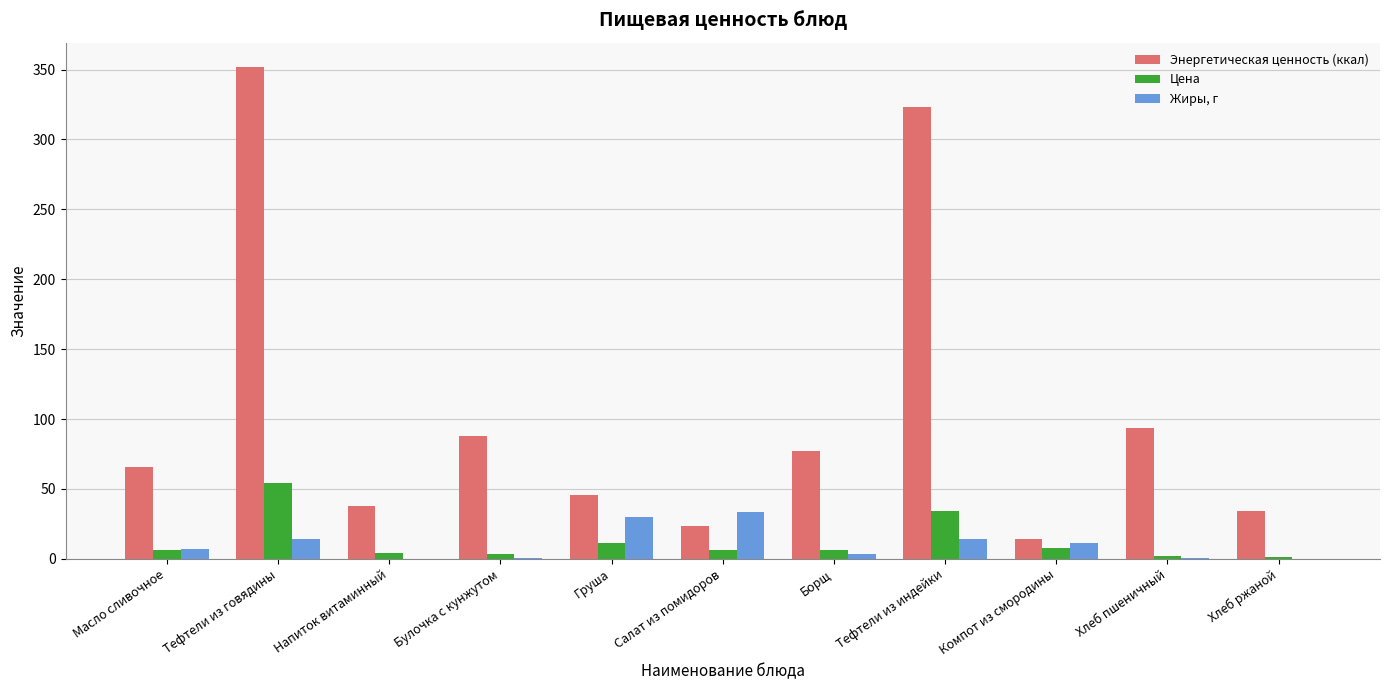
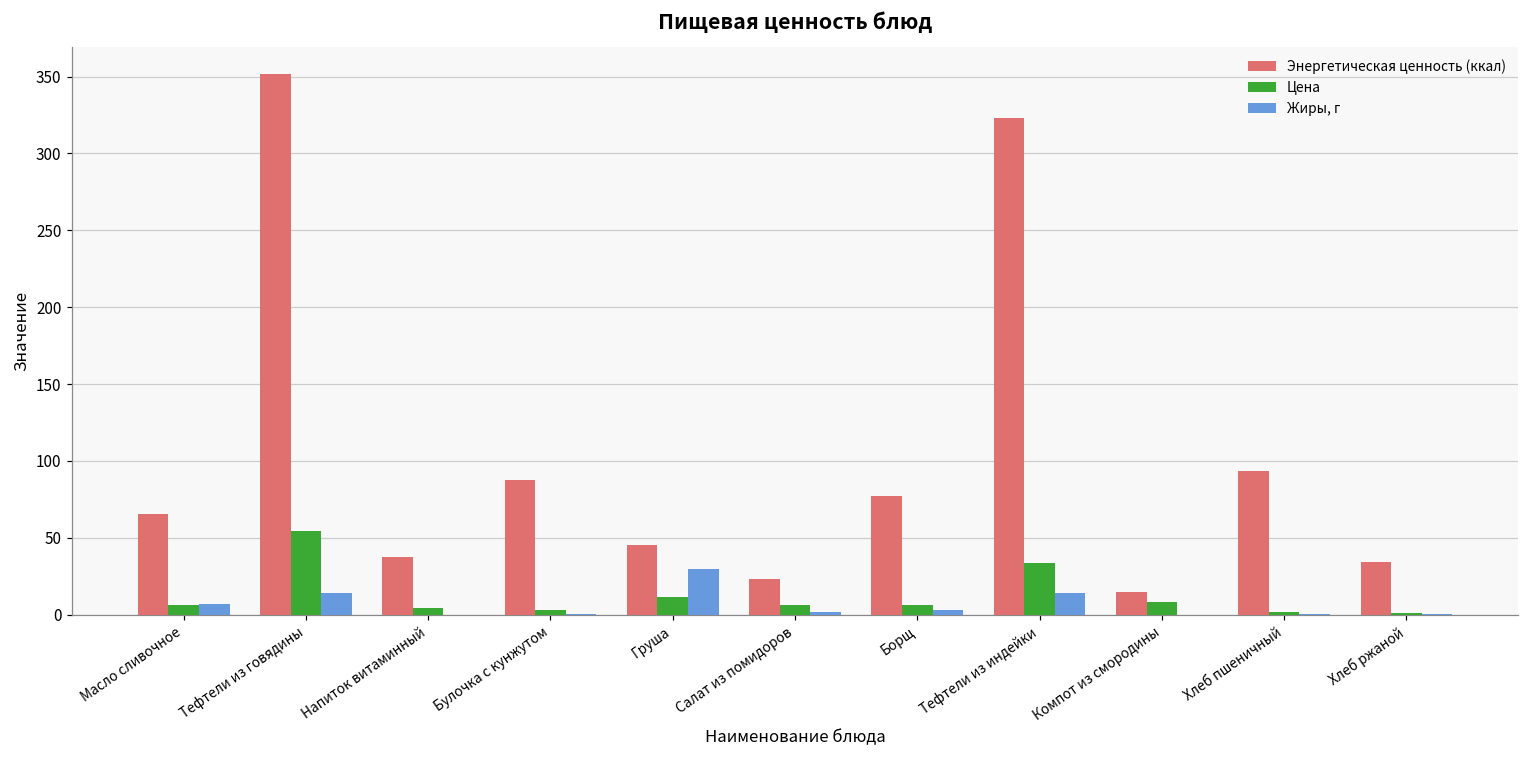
  {
    "Энергетическая ценность (ккал)": {
      "Масло сливочное": 66,
      "Тефтели из говядины": 352,
      "Напиток витаминный": 37,
      "Булочка с кунжутом": 88,
      "Груша": 46,
      "Салат из помидоров": 23,
      "Борщ": 77,
      "Тефтели из индейки": 323,
      "Компот из смородины": 15,
      "Хлеб пшеничный": 94,
      "Хлеб ржаной": 34
    },
    "Цена": {
      "Масло сливочное": 6,
      "Тефтели из говядины": 54,
      "Напиток витаминный": 4,
      "Булочка с кунжутом": 3,
      "Груша": 12,
      "Салат из помидоров": 6,
      "Борщ": 7,
      "Тефтели из индейки": 34,
      "Компот из смородины": 8,
      "Хлеб пшеничный": 2
    },
    "Жиры, г": {
      "Масло сливочное": 7,
      "Тефтели из говядины": 14,
      "Напиток витаминный": 0,
      "Груша": 30,
-     "Салат из помидоров": 34,
+     "Салат из помидоров": 2,
      "Борщ": 3,
      "Тефтели из индейки": 14,
-     "Компот из смородины": 11
+     "Компот из смородины": 0
    }
  }
